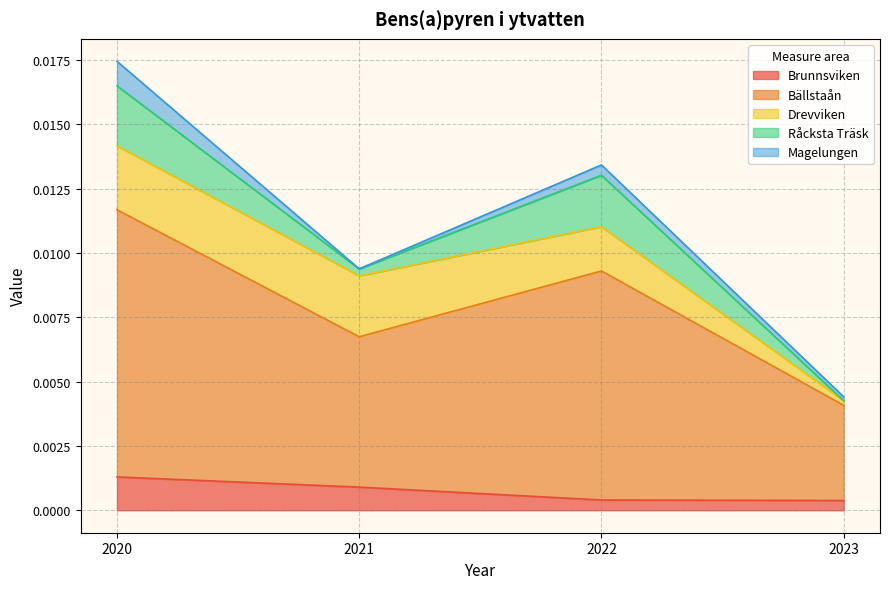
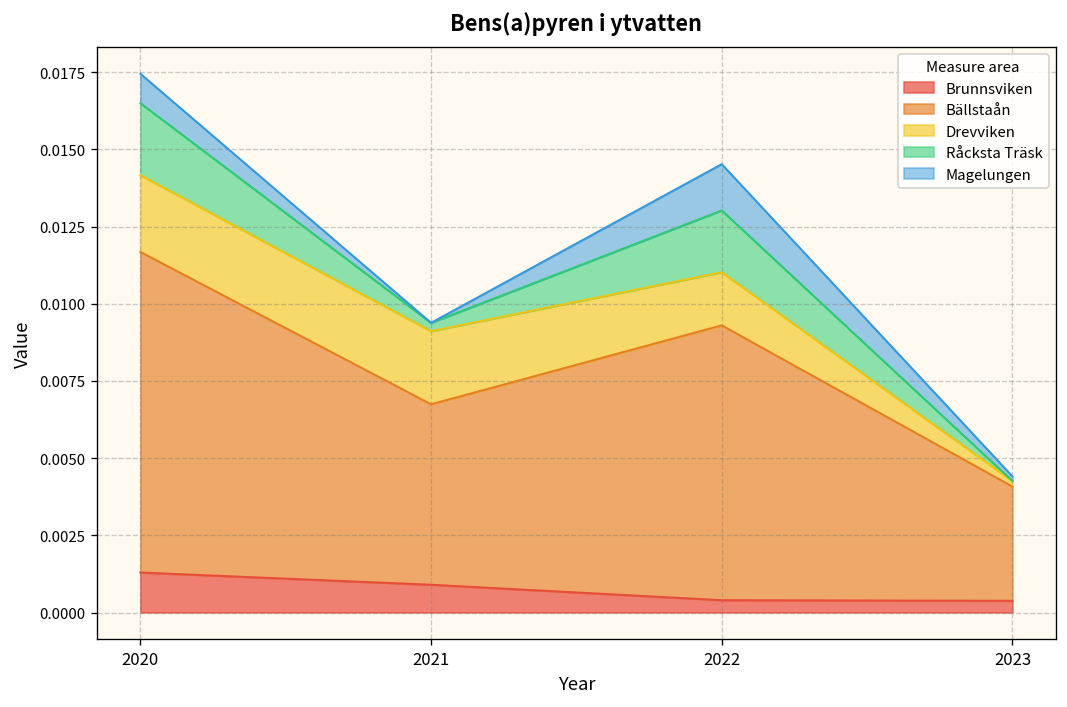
  {
    "Drevviken": {
      "2020": 0.0025,
      "2021": 0.0024,
      "2022": 0.0017
    },
    "Råcksta Träsk": {
      "2020": 0.0023,
      "2022": 0.0020
    },
    "Magelungen": {
      "2020": 0.0010,
-     "2022": 0.0004,
+     "2022": 0.0015,
      "2023": 0.0001
    }
  }
